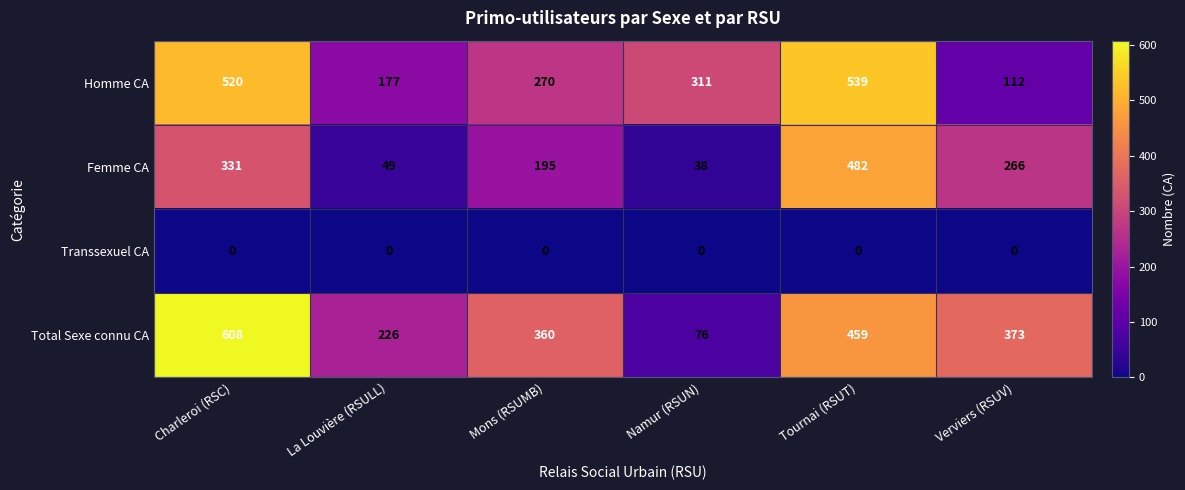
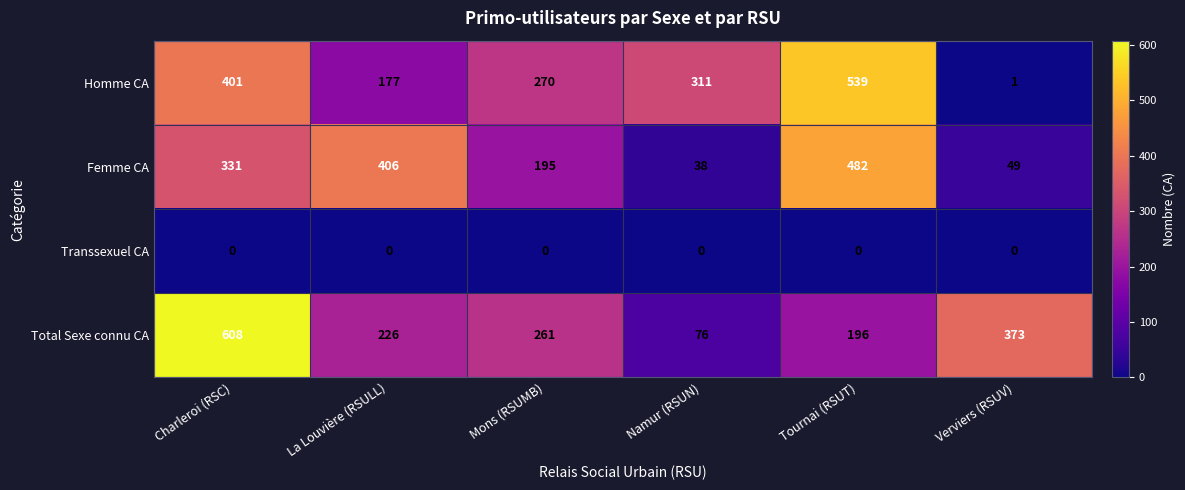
  {
    "Homme CA": {
-     "Charleroi (RSC)": 520,
+     "Charleroi (RSC)": 401,
      "La Louvière (RSULL)": 177,
      "Mons (RSUMB)": 270,
      "Namur (RSUN)": 311,
      "Tournai (RSUT)": 539,
-     "Verviers (RSUV)": 112
+     "Verviers (RSUV)": 1
    },
    "Femme CA": {
      "Charleroi (RSC)": 331,
-     "La Louvière (RSULL)": 49,
+     "La Louvière (RSULL)": 406,
      "Mons (RSUMB)": 195,
      "Namur (RSUN)": 38,
      "Tournai (RSUT)": 482,
-     "Verviers (RSUV)": 266
+     "Verviers (RSUV)": 49
    },
    "Transsexuel CA": {
      "Charleroi (RSC)": 0,
      "La Louvière (RSULL)": 0,
      "Mons (RSUMB)": 0,
      "Namur (RSUN)": 0,
      "Tournai (RSUT)": 0,
      "Verviers (RSUV)": 0
    },
    "Total Sexe connu CA": {
      "Charleroi (RSC)": 608,
      "La Louvière (RSULL)": 226,
-     "Mons (RSUMB)": 360,
+     "Mons (RSUMB)": 261,
      "Namur (RSUN)": 76,
-     "Tournai (RSUT)": 459,
+     "Tournai (RSUT)": 196,
      "Verviers (RSUV)": 373
    }
  }
